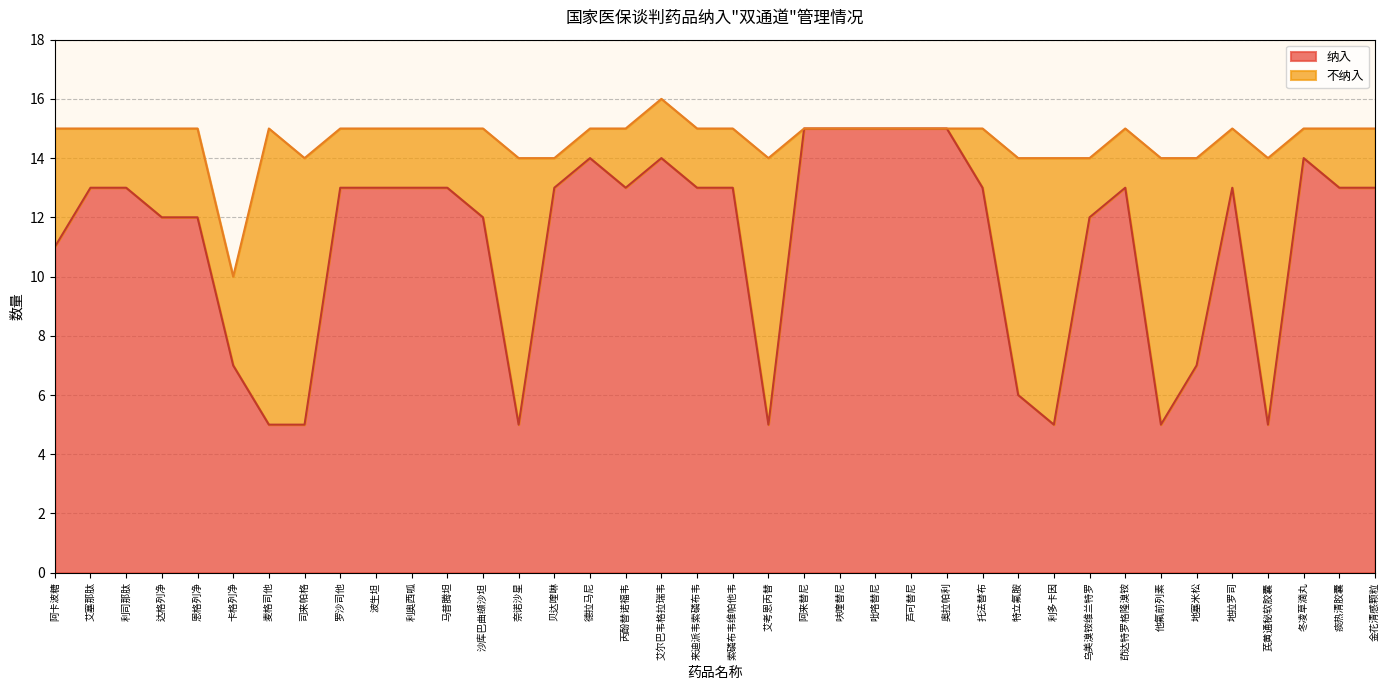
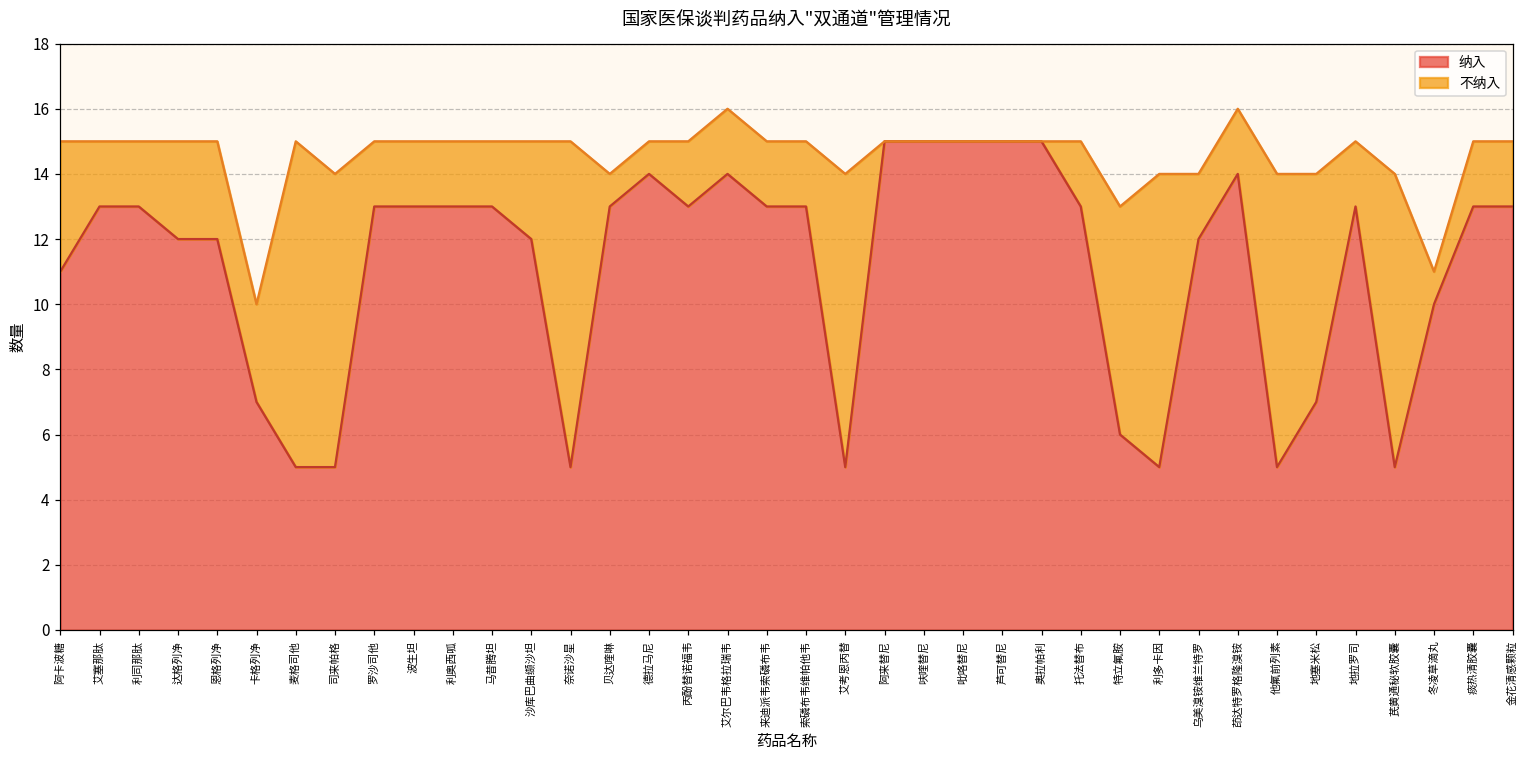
  {
    "纳入": {
      "阿卡波糖": 11,
      "艾塞那肽": 13,
      "利司那肽": 13,
      "达格列净": 12,
      "恩格列净": 12,
      "卡格列净": 7,
      "麦格司他": 5,
      "司来帕格": 5,
      "罗沙司他": 13,
      "波生坦": 13,
      "利奥西呱": 13,
      "马昔腾坦": 13,
      "沙库巴曲缬沙坦": 12,
      "奈诺沙星": 5,
      "贝达喹啉": 13,
      "德拉马尼": 14,
      "丙酚替诺福韦": 13,
      "艾尔巴韦格拉瑞韦": 14,
      "来迪派韦索磷布韦": 13,
      "索磷布韦维帕他韦": 13,
      "艾考恩丙替": 5,
      "托法替布": 13,
      "特立氟胺": 6,
      "利多卡因": 5,
      "乌美溴铵维兰特罗": 12,
-     "茚达特罗格隆溴铵": 13,
+     "茚达特罗格隆溴铵": 14,
      "他氟前列素": 5,
      "地塞米松": 7,
      "地拉罗司": 13,
      "芪黄通秘软胶囊": 5,
-     "冬凌草滴丸": 14,
+     "冬凌草滴丸": 10,
      "痰热清胶囊": 13,
      "金花清感颗粒": 13
    },
    "不纳入": {
      "阿卡波糖": 4,
      "艾塞那肽": 2,
      "利司那肽": 2,
      "达格列净": 3,
      "恩格列净": 3,
      "卡格列净": 3,
      "麦格司他": 10,
      "司来帕格": 9,
      "罗沙司他": 2,
      "波生坦": 2,
      "利奥西呱": 2,
      "马昔腾坦": 2,
      "沙库巴曲缬沙坦": 3,
-     "奈诺沙星": 9,
+     "奈诺沙星": 10,
      "贝达喹啉": 1,
      "德拉马尼": 1,
      "丙酚替诺福韦": 2,
      "艾尔巴韦格拉瑞韦": 2,
      "来迪派韦索磷布韦": 2,
      "索磷布韦维帕他韦": 2,
      "艾考恩丙替": 9,
      "托法替布": 2,
-     "特立氟胺": 8,
+     "特立氟胺": 7,
      "利多卡因": 9,
      "乌美溴铵维兰特罗": 2,
      "茚达特罗格隆溴铵": 2,
      "他氟前列素": 9,
      "地塞米松": 7,
      "地拉罗司": 2,
      "芪黄通秘软胶囊": 9,
      "冬凌草滴丸": 1,
      "痰热清胶囊": 2,
      "金花清感颗粒": 2
    }
  }
